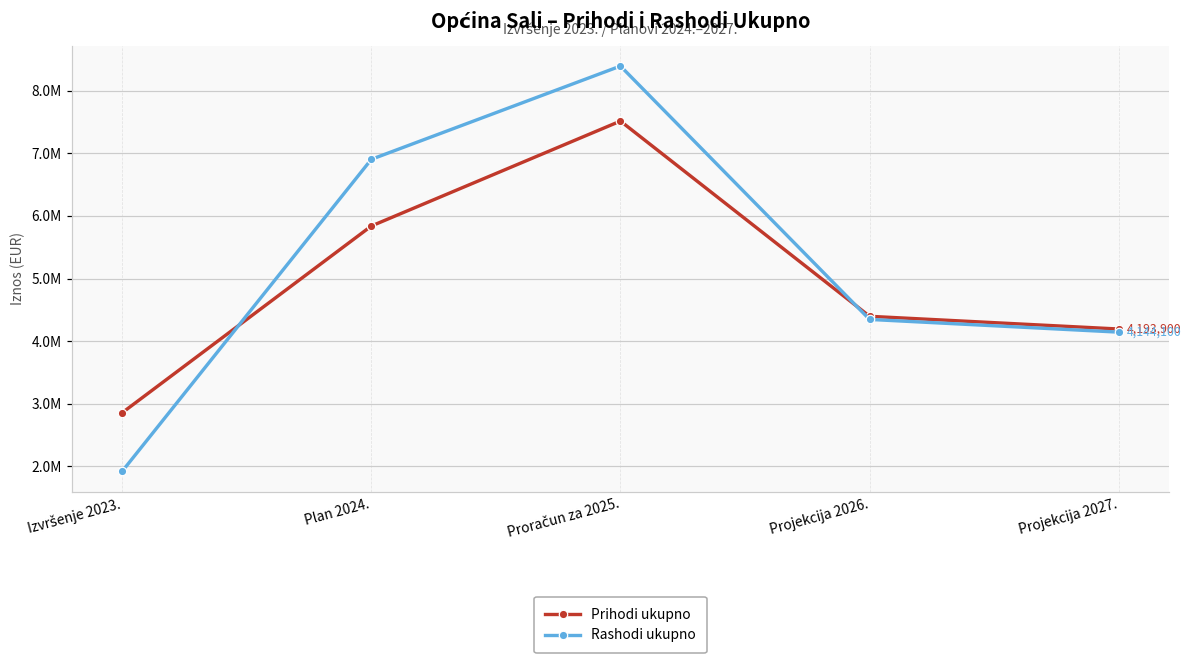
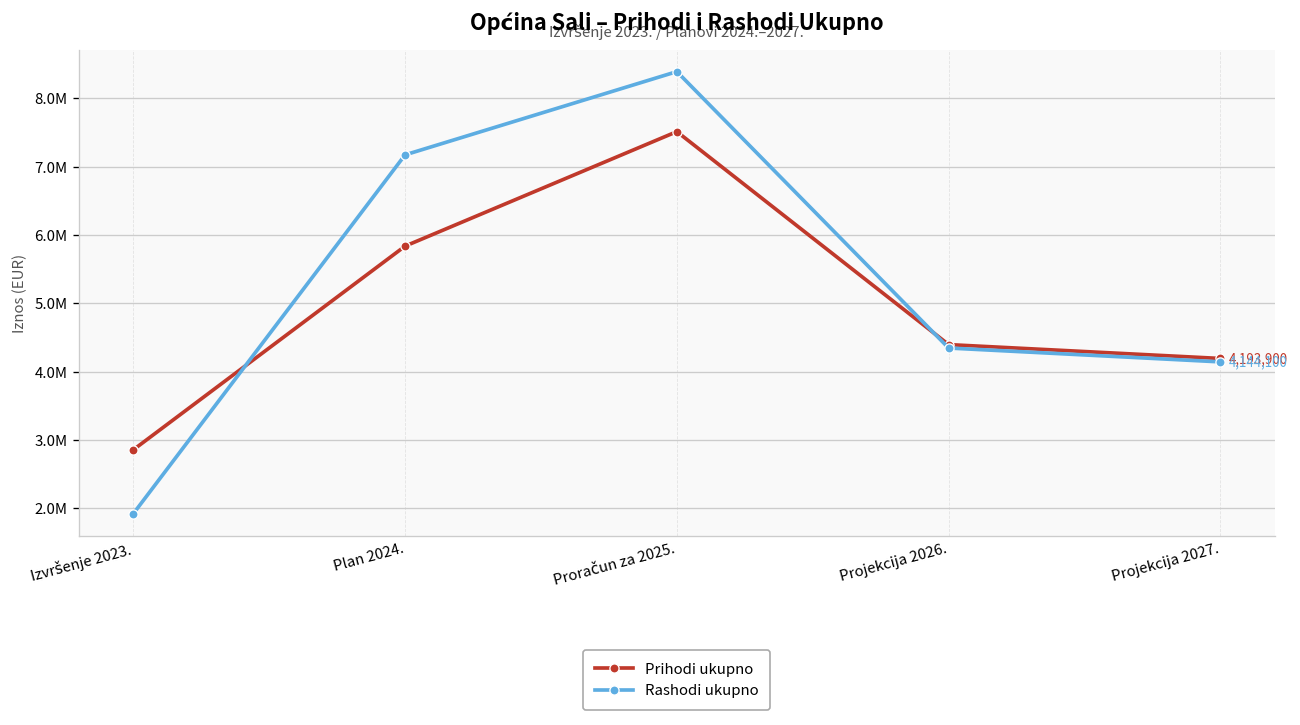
  {
    "Prihodi ukupno": {
      "Izvršenje 2023.": 2900000,
      "Plan 2024.": 5800000,
      "Proračun za 2025.": 7500000,
      "Projekcija 2026.": 4400000
    },
    "Rashodi ukupno": {
      "Izvršenje 2023.": 1900000,
-     "Plan 2024.": 6900000,
+     "Plan 2024.": 7200000,
      "Proračun za 2025.": 8400000,
      "Projekcija 2026.": 4300000
    }
  }
